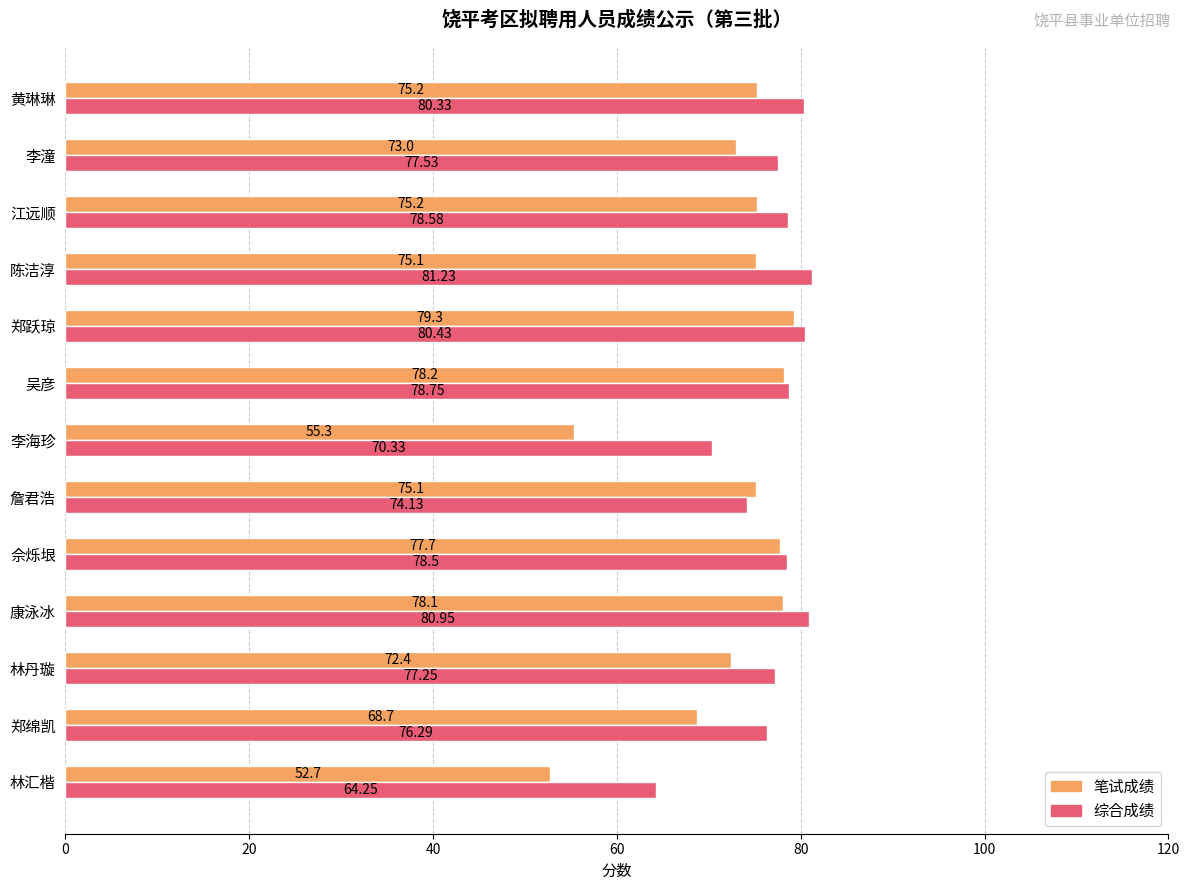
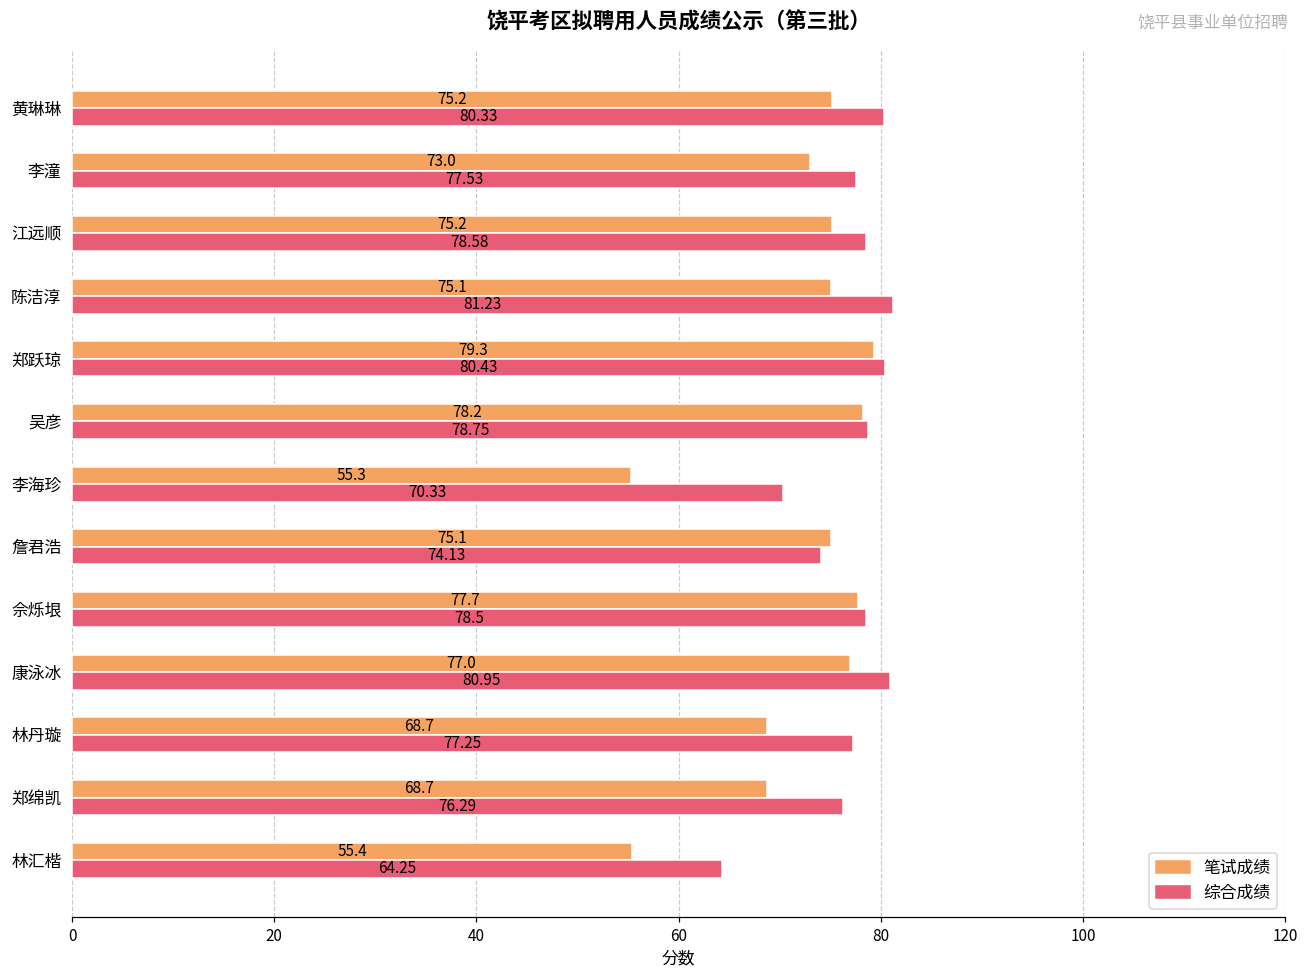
  {
    "笔试成绩": {
      "黄琳琳": 75.2,
      "李潼": 73.0,
      "江远顺": 75.2,
      "陈洁淳": 75.1,
      "郑跃琼": 79.3,
      "吴彦": 78.2,
      "李海珍": 55.3,
      "詹君浩": 75.1,
      "佘烁垠": 77.7,
-     "康泳冰": 78.1,
-     "林丹璇": 72.4,
+     "康泳冰": 77.0,
+     "林丹璇": 68.7,
      "郑绵凯": 68.7,
-     "林汇楷": 52.7
+     "林汇楷": 55.4
    },
    "综合成绩": {
      "黄琳琳": 80.33,
      "李潼": 77.53,
      "江远顺": 78.58,
      "陈洁淳": 81.23,
      "郑跃琼": 80.43,
      "吴彦": 78.75,
      "李海珍": 70.33,
      "詹君浩": 74.13,
      "佘烁垠": 78.5,
      "康泳冰": 80.95,
      "林丹璇": 77.25,
      "郑绵凯": 76.29,
      "林汇楷": 64.25
    }
  }
